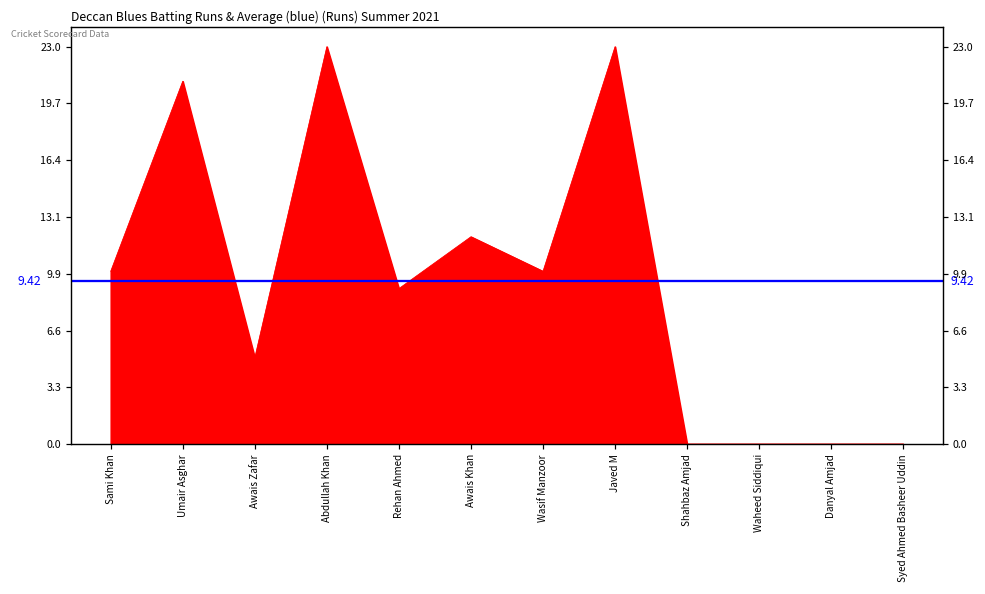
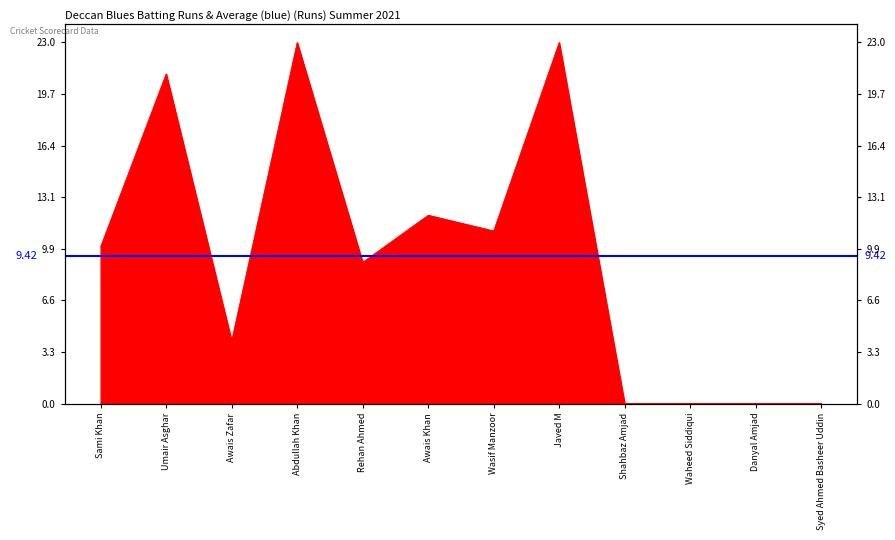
  {
    "Sami Khan": 10,
    "Umair Asghar": 21,
-   "Awais Zafar": 5,
+   "Awais Zafar": 4,
    "Abdullah Khan": 23,
    "Rehan Ahmed": 9,
    "Awais Khan": 12,
-   "Wasif Manzoor": 10,
+   "Wasif Manzoor": 11,
    "Javed M": 23,
    "Shahbaz Amjad": 0,
    "Waheed Siddiqui": 0,
    "Danyal Amjad": 0,
    "Syed Ahmed Basheer Uddin": 0
  }
